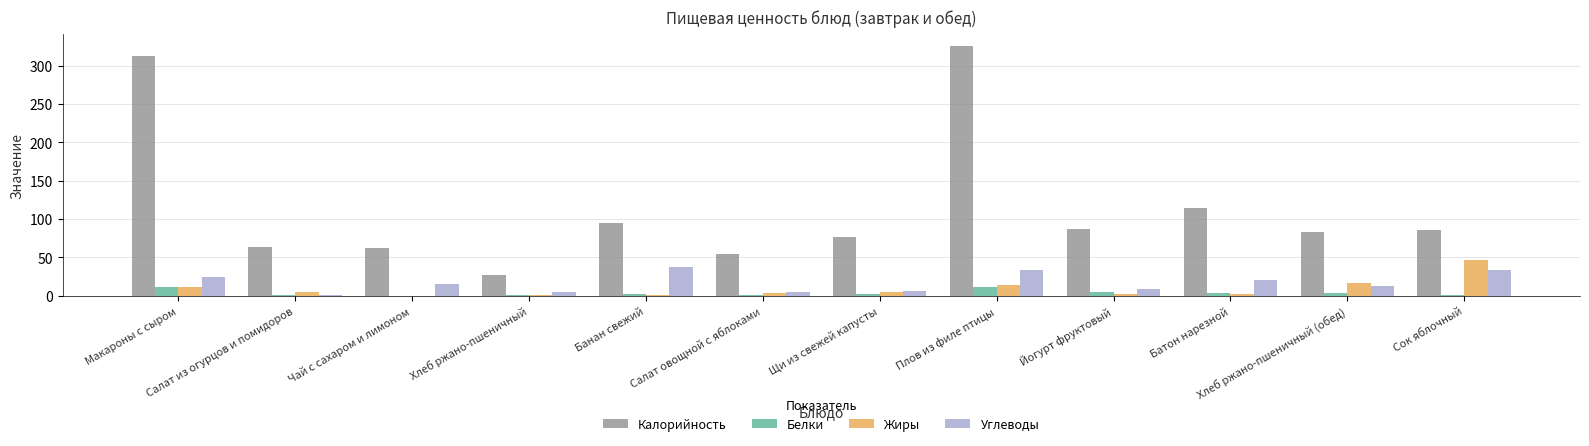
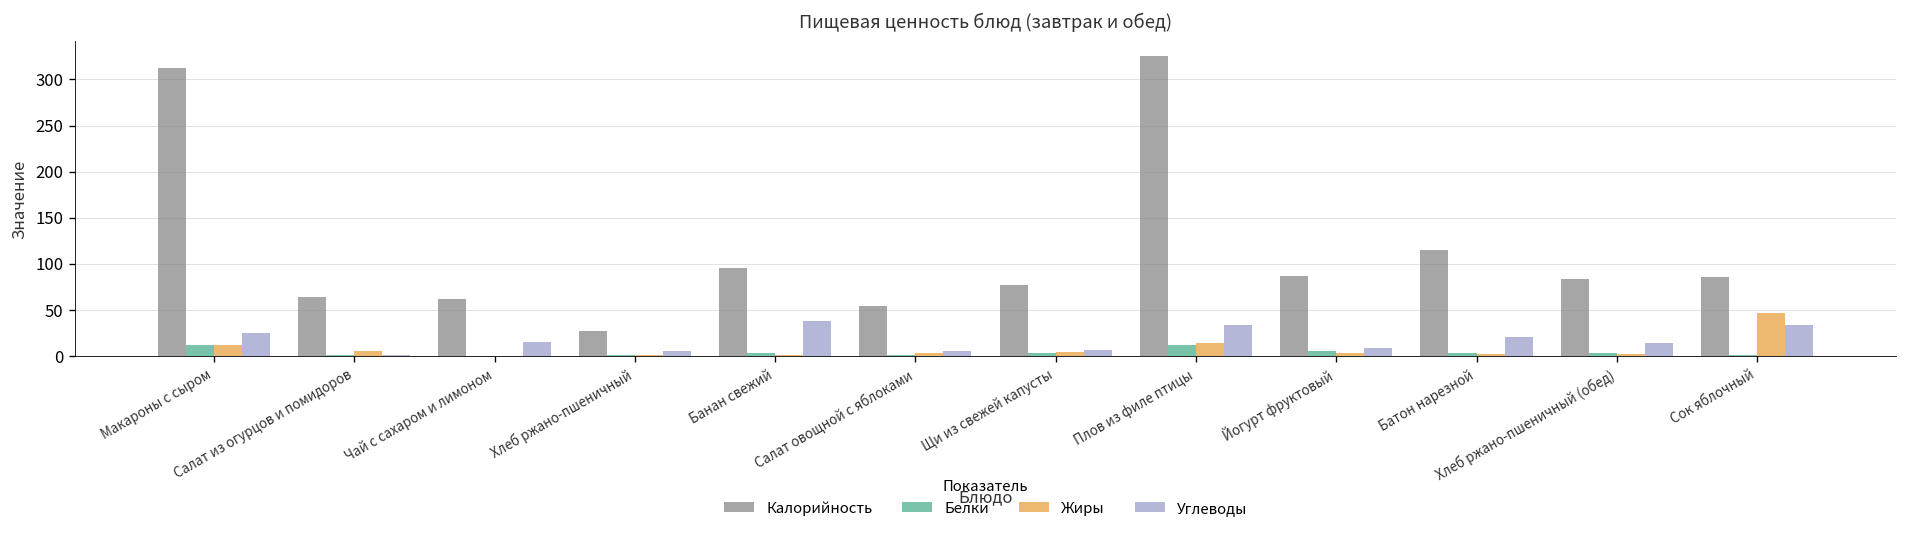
  {
    "Калорийность": {
      "Макароны с сыром": 310,
      "Салат из огурцов и помидоров": 60,
      "Чай с сахаром и лимоном": 60,
      "Хлеб ржано-пшеничный": 30,
      "Банан свежий": 100,
      "Салат овощной с яблоками": 50,
      "Щи из свежей капусты": 80,
      "Плов из филе птицы": 330,
      "Йогурт фруктовый": 90,
      "Батон нарезной": 120,
      "Хлеб ржано-пшеничный (обед)": 80,
      "Сок яблочный": 90
    },
    "Белки": {
      "Макароны с сыром": 10,
      "Плов из филе птицы": 10,
      "Йогурт фруктовый": 10
    },
    "Жиры": {
      "Макароны с сыром": 10,
      "Салат из огурцов и помидоров": 10,
      "Щи из свежей капусты": 0,
      "Плов из филе птицы": 10,
-     "Хлеб ржано-пшеничный (обед)": 20,
+     "Хлеб ржано-пшеничный (обед)": 0,
      "Сок яблочный": 50
    },
    "Углеводы": {
      "Макароны с сыром": 20,
      "Чай с сахаром и лимоном": 20,
      "Хлеб ржано-пшеничный": 10,
      "Банан свежий": 40,
      "Салат овощной с яблоками": 10,
      "Щи из свежей капусты": 10,
      "Плов из филе птицы": 30,
      "Йогурт фруктовый": 10,
      "Батон нарезной": 20,
      "Хлеб ржано-пшеничный (обед)": 10,
      "Сок яблочный": 30
    }
  }
